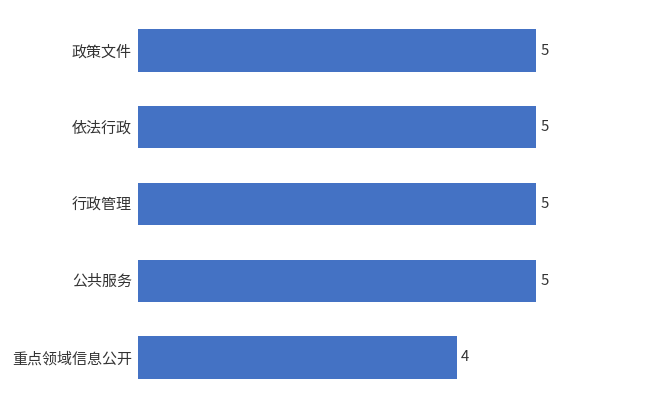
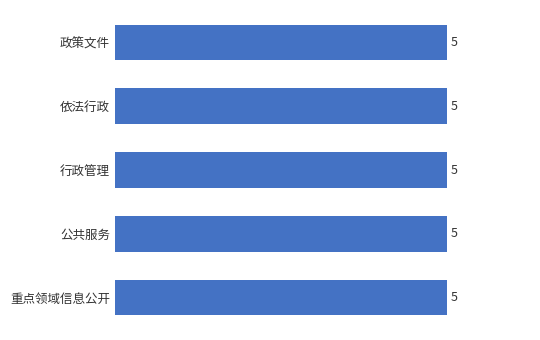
  {
    "政策文件": 5,
    "依法行政": 5,
    "行政管理": 5,
    "公共服务": 5,
-   "重点领域信息公开": 4
+   "重点领域信息公开": 5
  }
